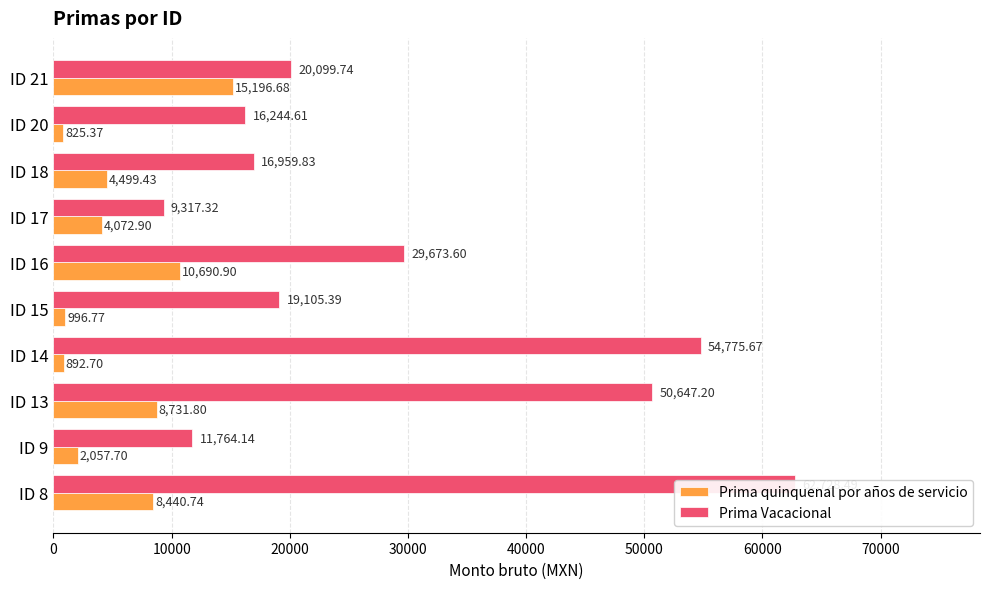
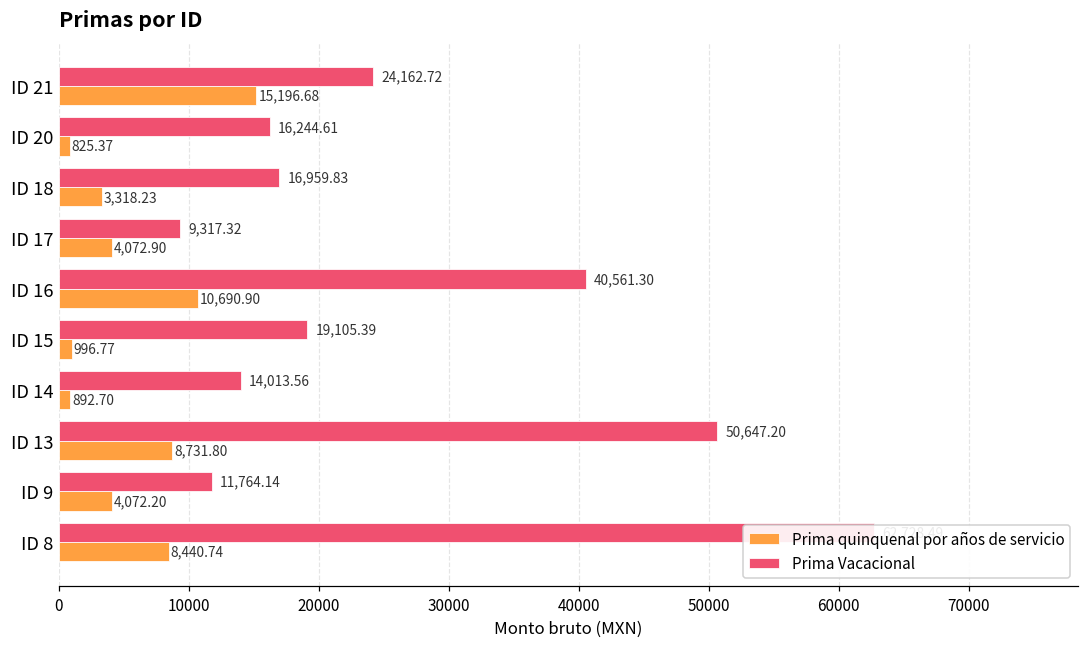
  {
    "Prima quinquenal por años de servicio": {
      "ID 21": "15,196.68",
      "ID 20": "825.37",
-     "ID 18": "4,499.43",
+     "ID 18": "3,318.23",
      "ID 17": "4,072.90",
      "ID 16": "10,690.90",
      "ID 15": "996.77",
      "ID 14": "892.70",
      "ID 13": "8,731.80",
-     "ID 9": "2,057.70",
+     "ID 9": "4,072.20",
      "ID 8": "8,440.74"
    },
    "Prima Vacacional": {
-     "ID 21": "20,099.74",
+     "ID 21": "24,162.72",
      "ID 20": "16,244.61",
      "ID 18": "16,959.83",
      "ID 17": "9,317.32",
-     "ID 16": "29,673.60",
+     "ID 16": "40,561.30",
      "ID 15": "19,105.39",
-     "ID 14": "54,775.67",
+     "ID 14": "14,013.56",
      "ID 13": "50,647.20",
      "ID 9": "11,764.14"
    }
  }
